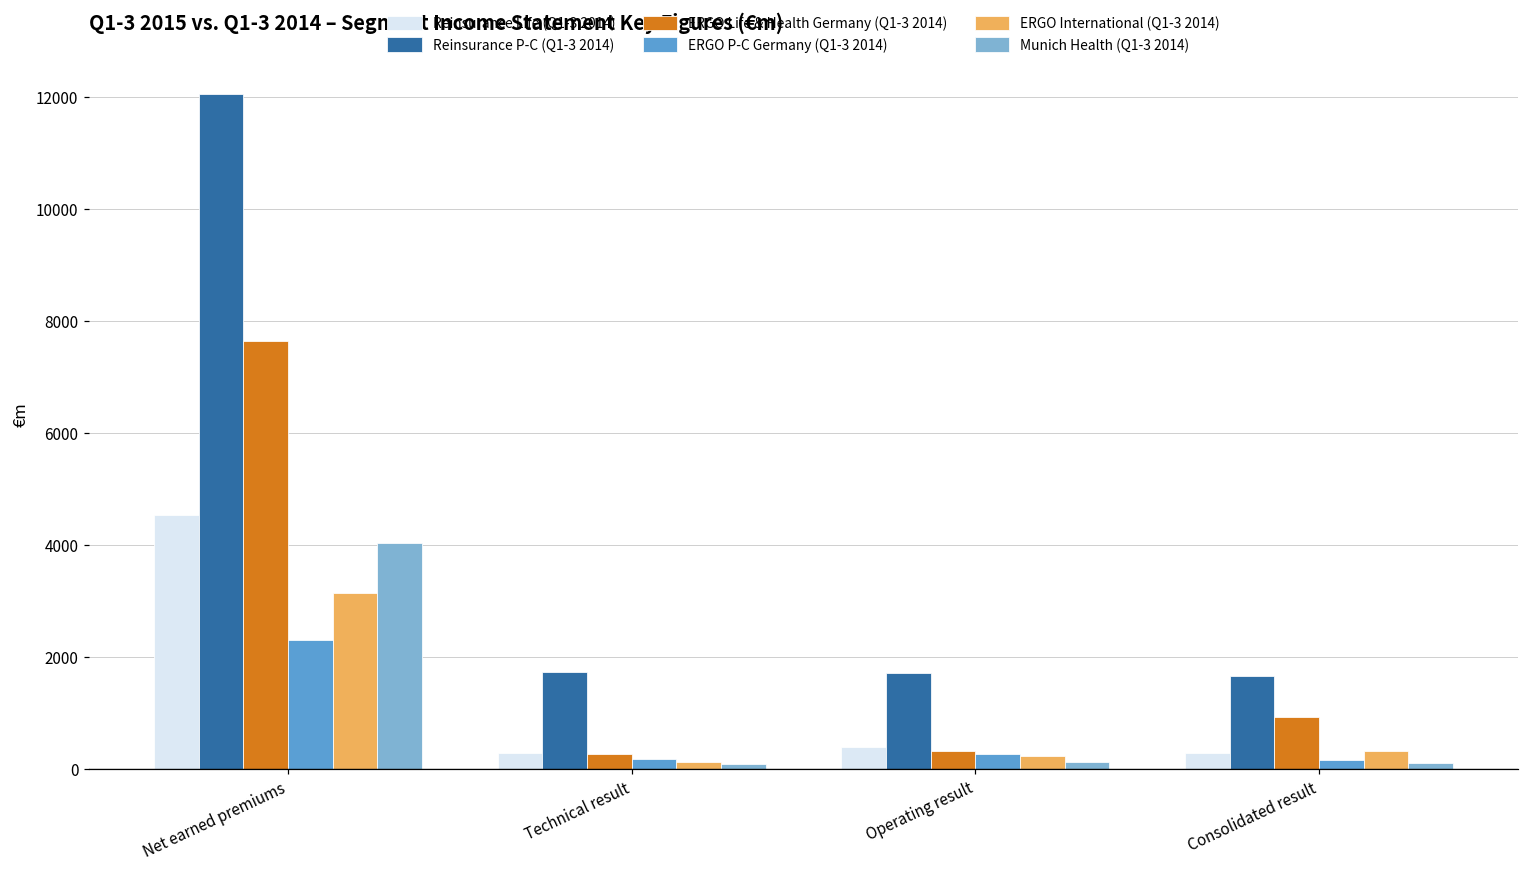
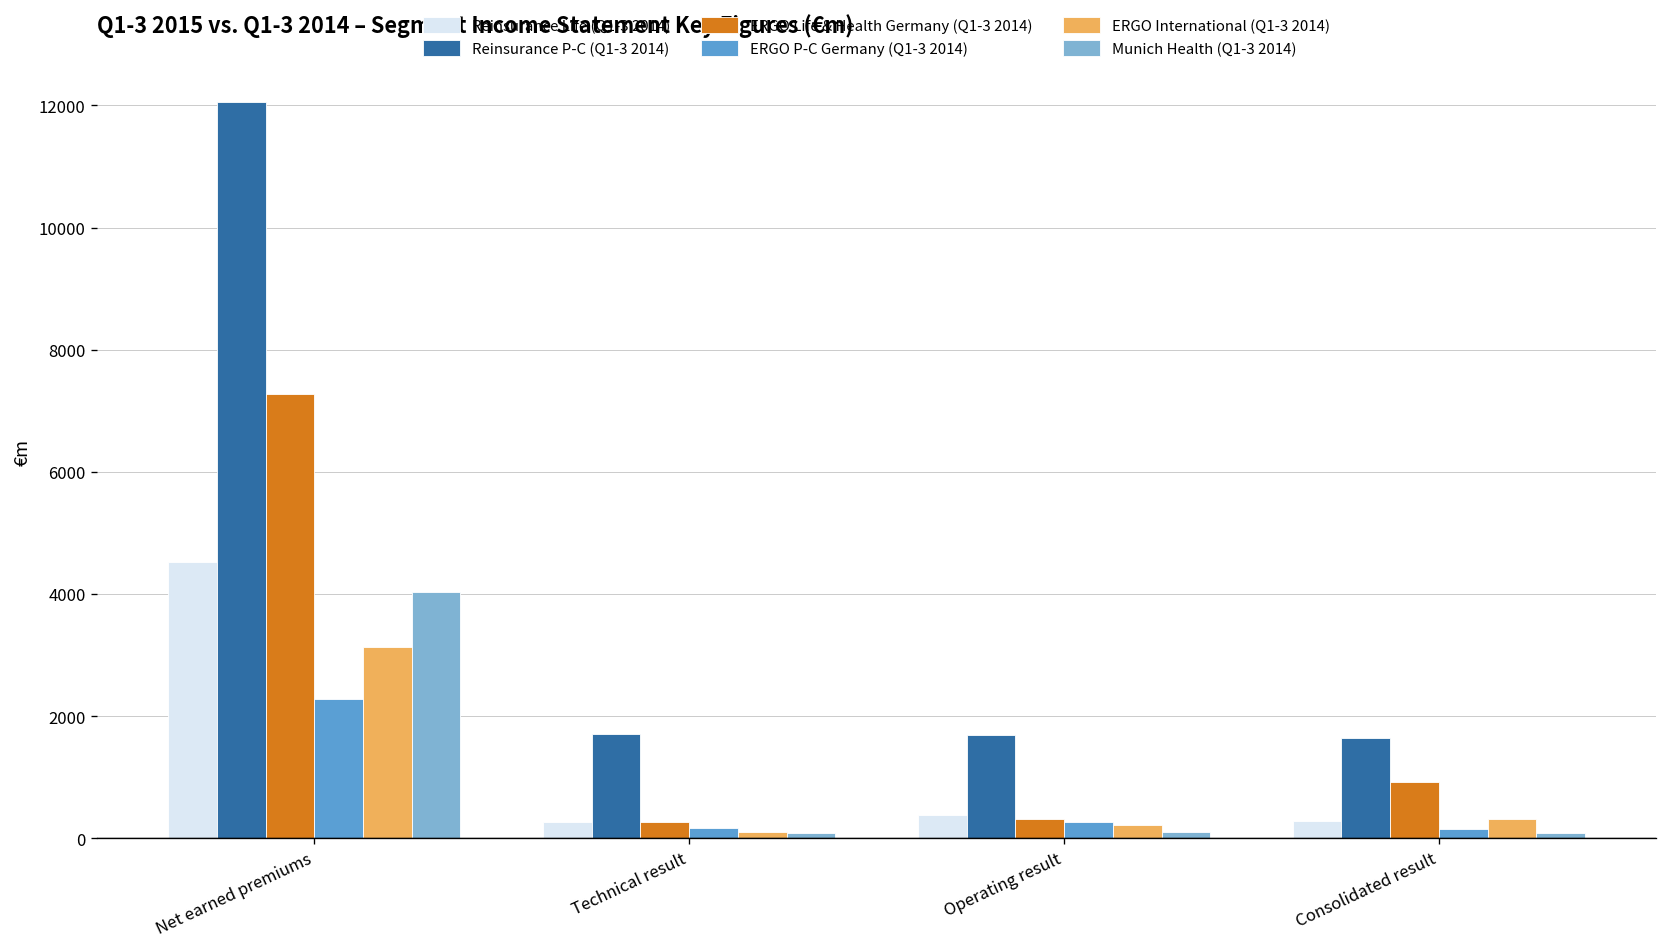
  {
    "Reinsurance Life (Q1-3 2014)": {
      "Net earned premiums": 4500,
      "Technical result": 300,
      "Operating result": 400,
      "Consolidated result": 300
    },
    "Reinsurance P-C (Q1-3 2014)": {
      "Net earned premiums": 12100,
      "Technical result": 1700,
      "Operating result": 1700,
      "Consolidated result": 1600
    },
    "ERGO Life & Health Germany (Q1-3 2014)": {
-     "Net earned premiums": 7600,
+     "Net earned premiums": 7300,
      "Technical result": 300,
      "Operating result": 300,
      "Consolidated result": 900
    },
    "ERGO International (Q1-3 2014)": {
      "Net earned premiums": 3100,
      "Technical result": 100,
      "Operating result": 200,
      "Consolidated result": 300
    }
  }
